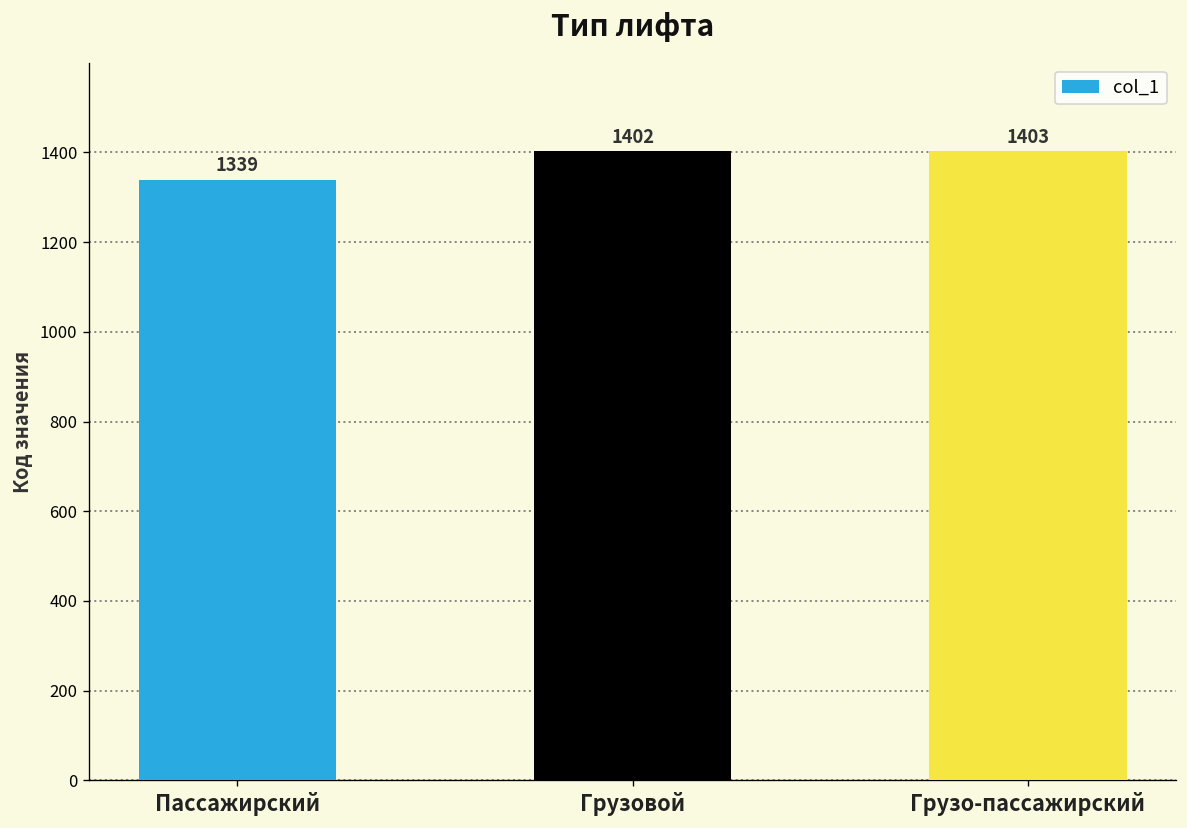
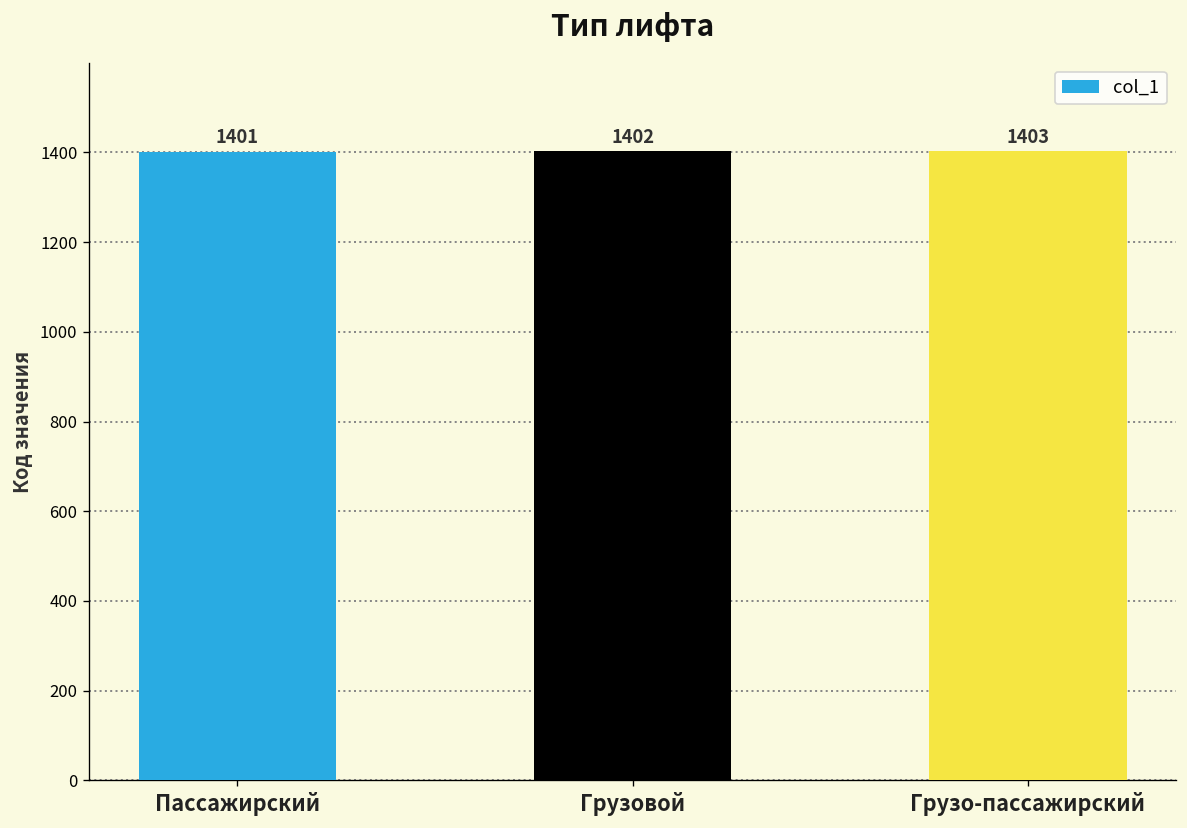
  {
-   "Пассажирский": 1339,
+   "Пассажирский": 1401,
    "Грузовой": 1402,
    "Грузо-пассажирский": 1403
  }
